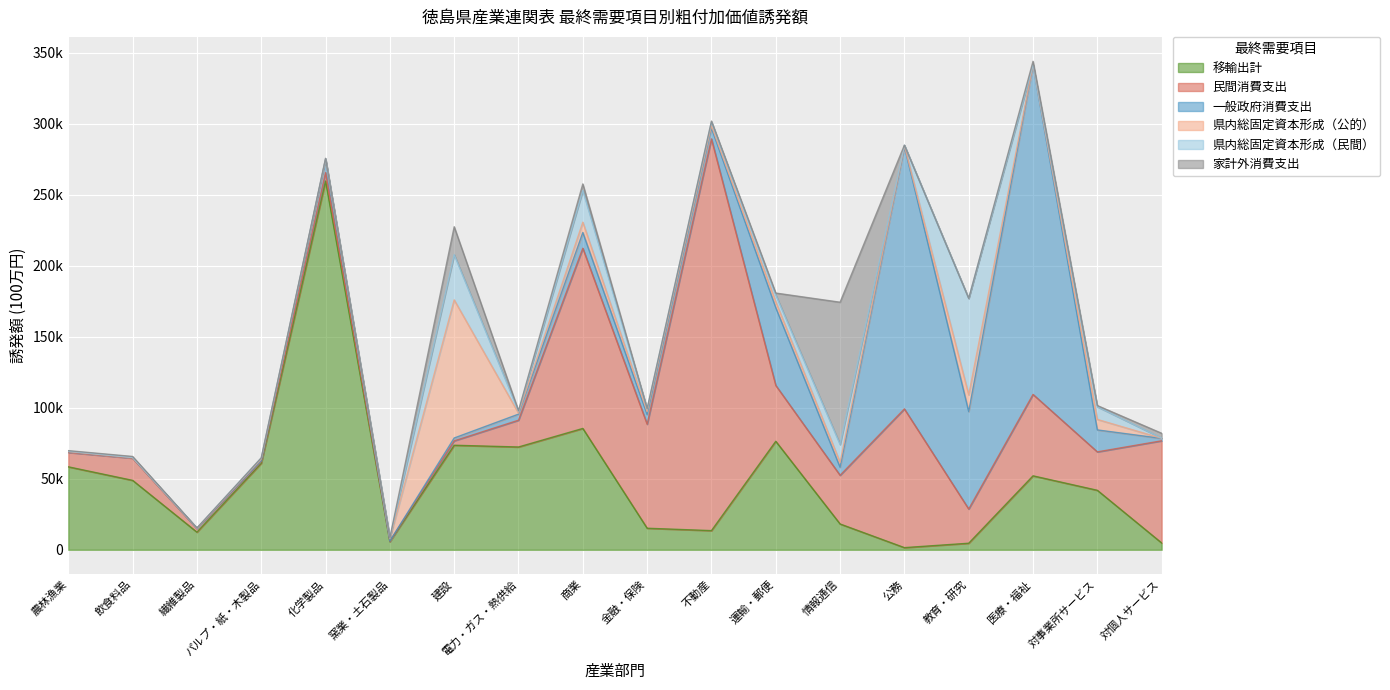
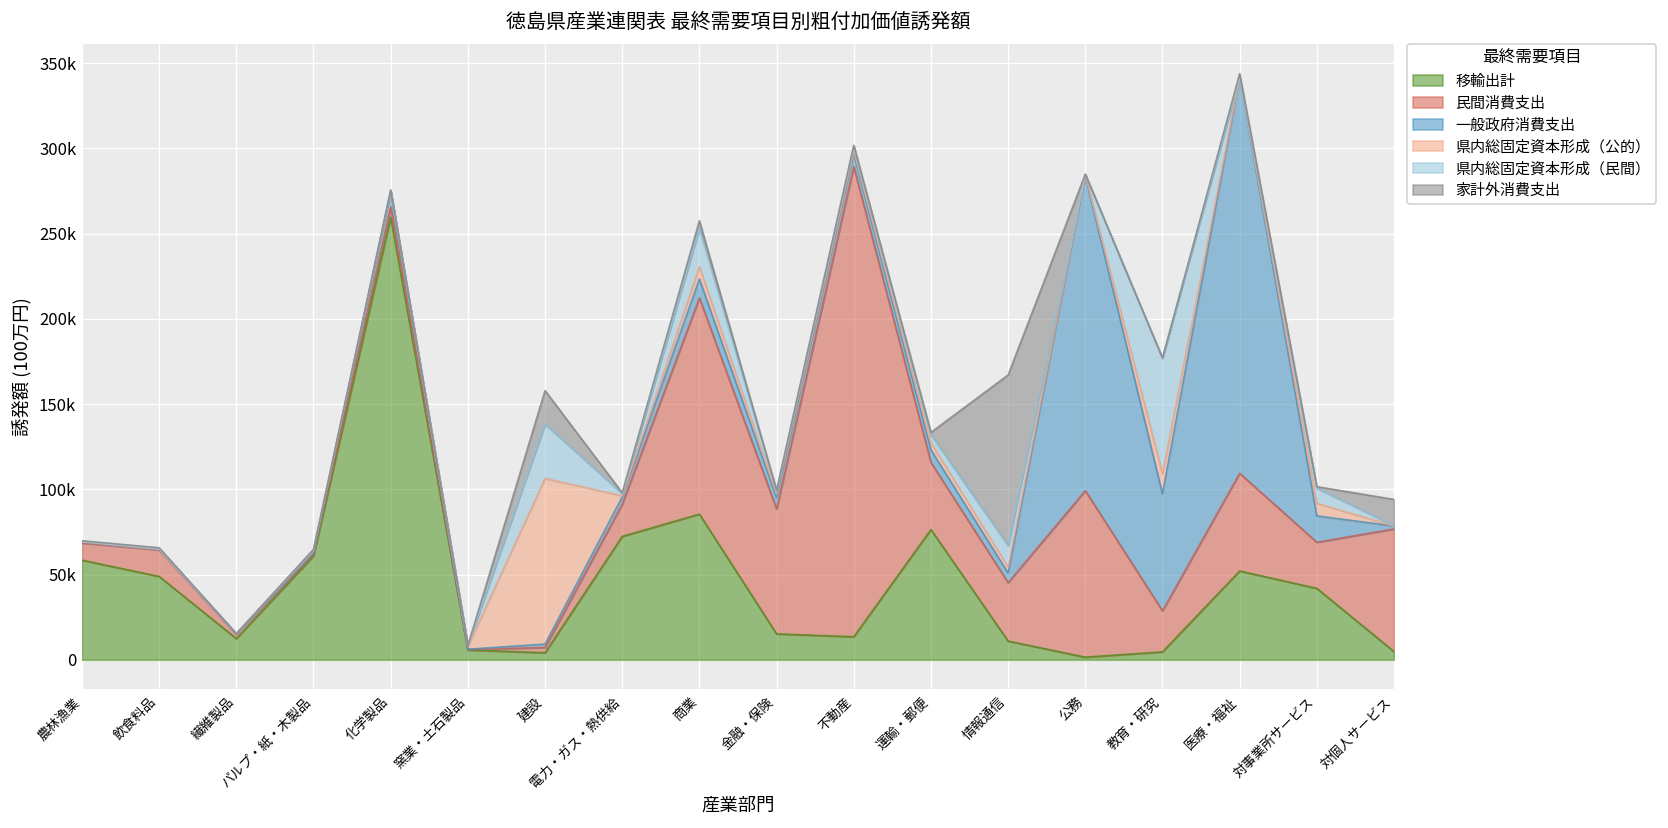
  {
    "移輸出計": {
      "農林漁業": 58000,
      "飲食料品": 49000,
      "繊維製品": 12000,
      "化学製品": 260000,
-     "建設": 74000,
+     "建設": 4000,
      "電力・ガス・熱供給": 72000,
      "商業": 85000,
      "金融・保険": 15000,
      "不動産": 14000,
      "運輸・郵便": 76000,
-     "情報通信": 18000,
+     "情報通信": 11000,
      "公務": 2000,
      "教育・研究": 5000,
      "医療・福祉": 52000,
      "対事業所サービス": 42000,
      "対個人サービス": 5000
    },
    "民間消費支出": {
      "化学製品": 6000,
      "建設": 3000,
      "電力・ガス・熱供給": 19000,
      "商業": 127000,
      "金融・保険": 73000,
      "不動産": 276000,
      "運輸・郵便": 39000,
      "情報通信": 34000,
      "公務": 98000,
      "教育・研究": 24000,
      "医療・福祉": 57000,
      "対事業所サービス": 27000
    },
    "一般政府消費支出": {
      "建設": 2000,
      "商業": 11000,
      "金融・保険": 7000,
-     "運輸・郵便": 55000,
+     "運輸・郵便": 7000,
      "情報通信": 6000,
      "教育・研究": 69000,
      "対事業所サービス": 15000
    },
    "県内総固定資本形成（公的）": {
      "建設": 97000,
      "商業": 7000,
      "金融・保険": 2000,
      "運輸・郵便": 4000,
      "情報通信": 3000,
      "教育・研究": 12000,
      "対事業所サービス": 7000
    },
    "県内総固定資本形成（民間）": {
      "建設": 32000,
      "商業": 22000,
      "情報通信": 13000
    },
    "家計外消費支出": {
      "建設": 20000,
      "商業": 5000,
      "情報通信": 100000,
      "医療・福祉": 2000,
-     "対個人サービス": 3000
+     "対個人サービス": 15000
    }
  }
